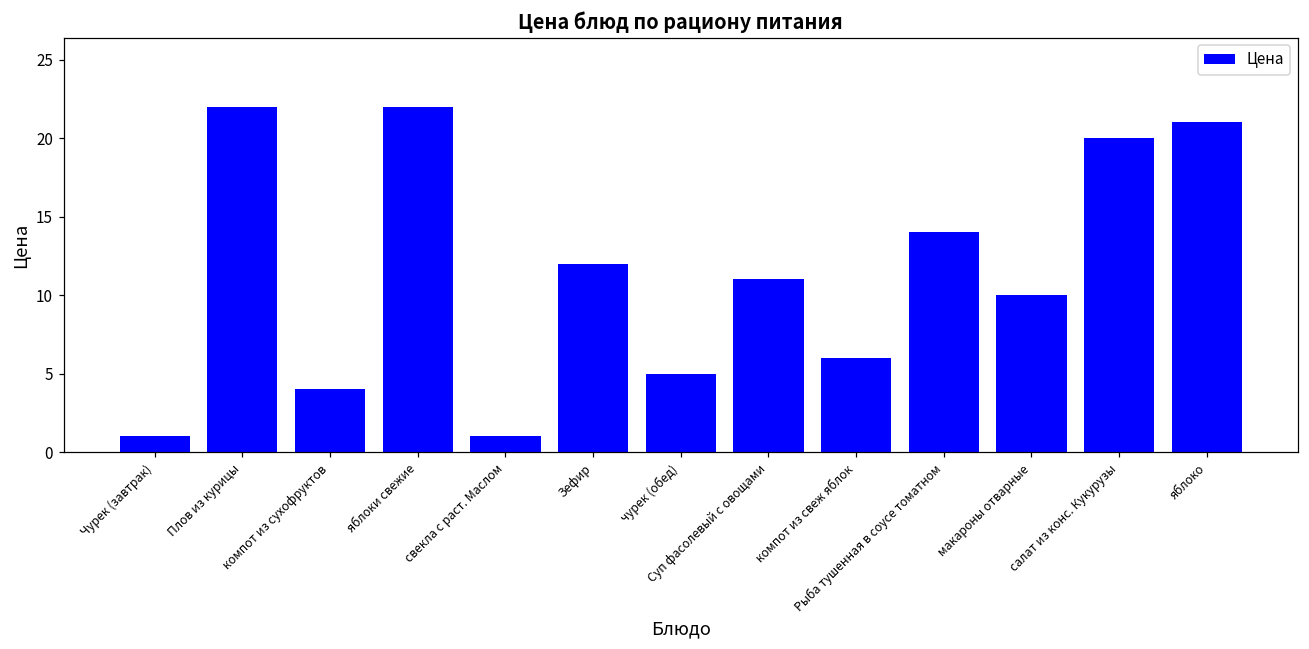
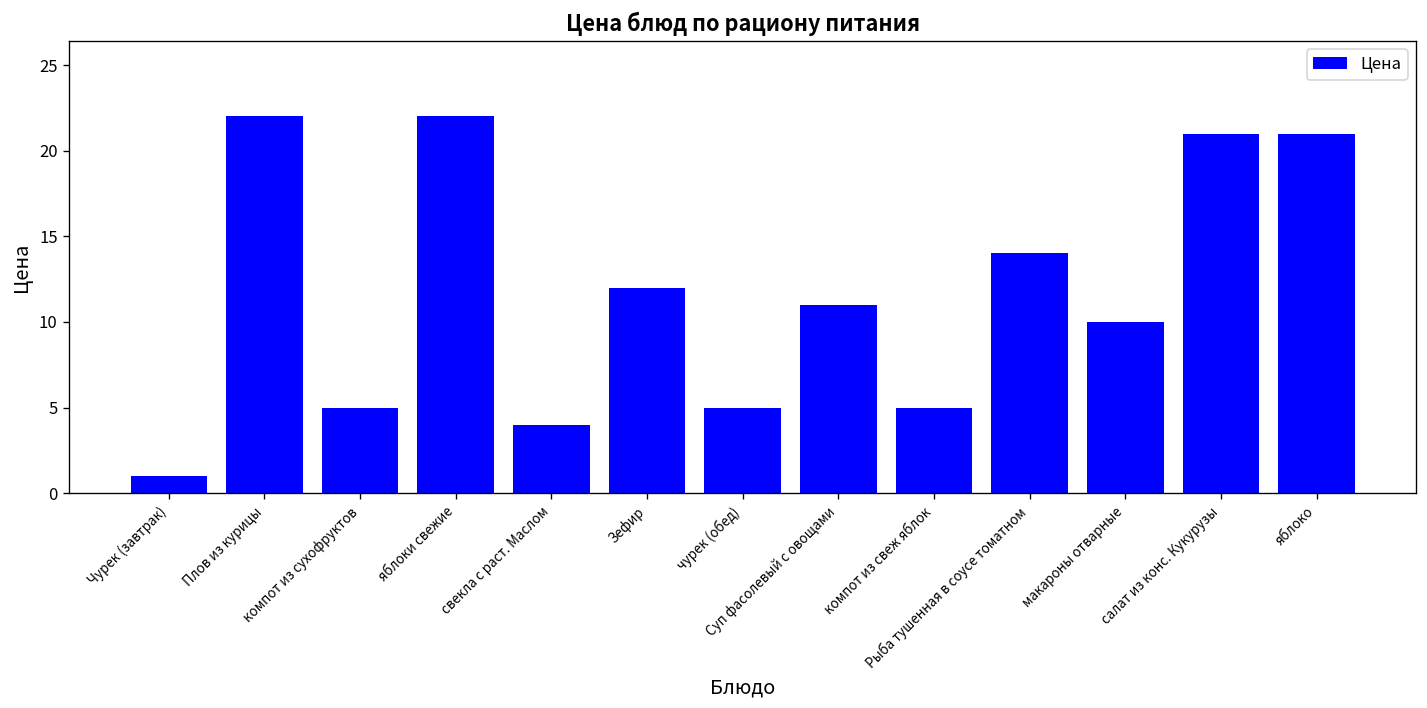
  {
    "Чурек (завтрак)": 1,
    "Плов из курицы": 22,
-   "компот из сухофруктов": 4,
+   "компот из сухофруктов": 5,
    "яблоки свежие": 22,
-   "свекла с раст. Маслом": 1,
+   "свекла с раст. Маслом": 4,
    "Зефир": 12,
    "чурек (обед)": 5,
    "Суп фасолевый с овощами": 11,
-   "компот из свеж яблок": 6,
+   "компот из свеж яблок": 5,
    "Рыба тушенная в соусе томатном": 14,
    "макароны отварные": 10,
-   "салат из конс. Кукурузы": 20,
+   "салат из конс. Кукурузы": 21,
    "яблоко": 21
  }
